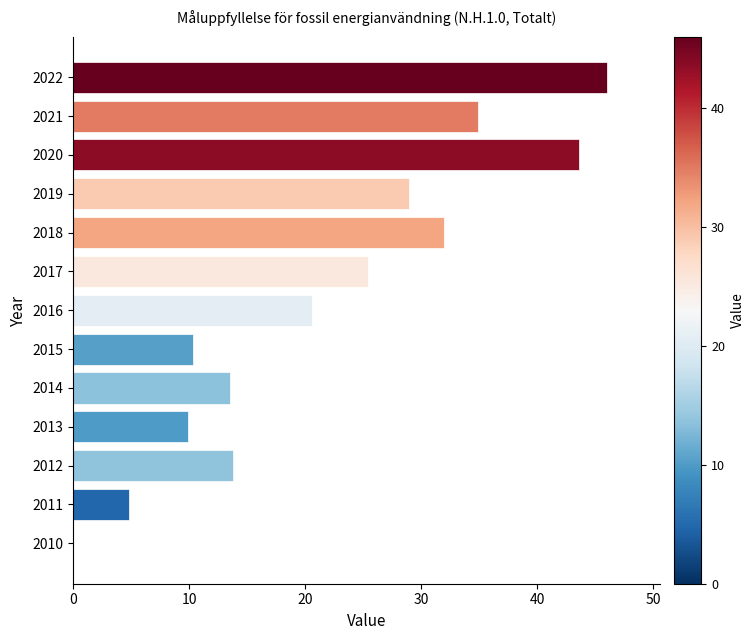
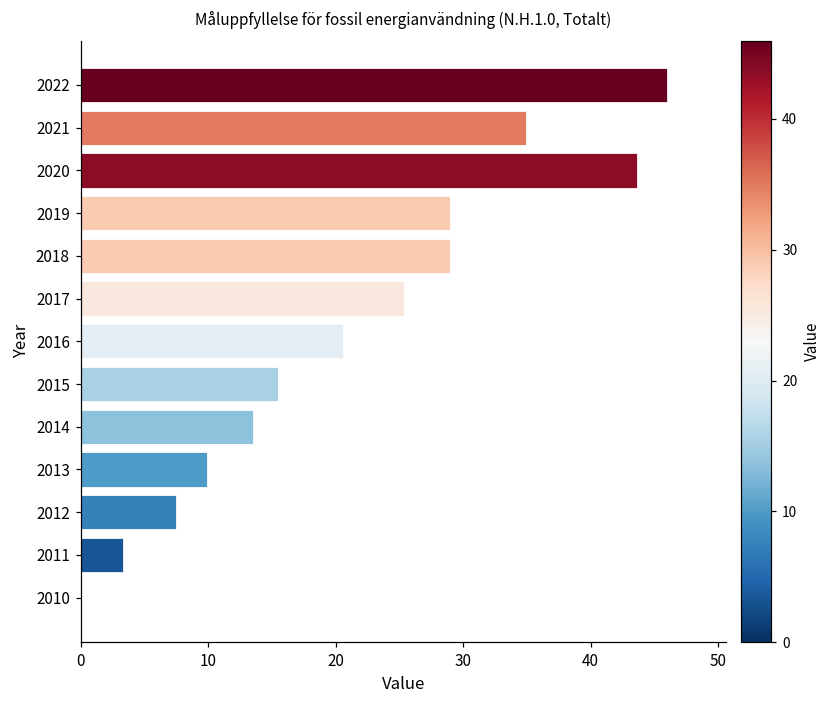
  {
    "2022": 46.0,
    "2021": 34.9,
    "2020": 43.6,
    "2019": 29.0,
-   "2018": 32,
+   "2018": 29,
    "2017": 25.4,
    "2016": 20.6,
-   "2015": 10.3,
+   "2015": 15.5,
    "2014": 13.5,
    "2013": 9.9,
-   "2012": 13.8,
-   "2011": 4.8,
+   "2012": 7.5,
+   "2011": 3.3,
    "2010": 0.0
  }
